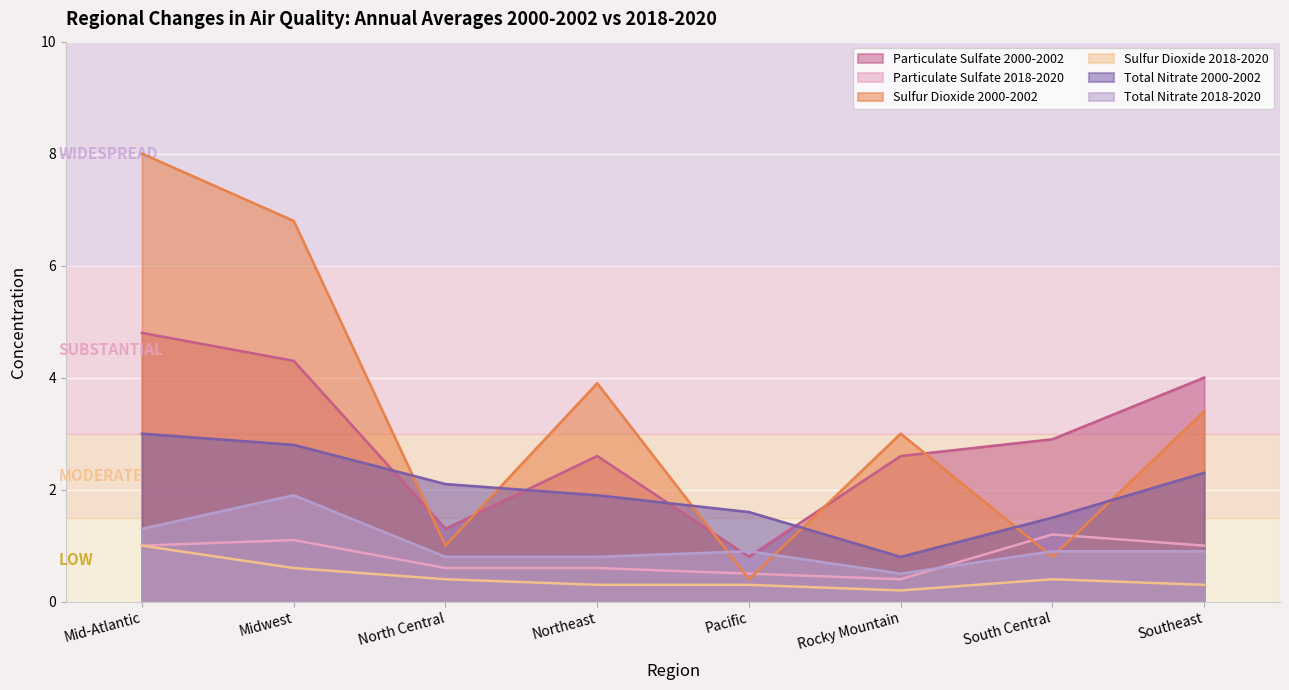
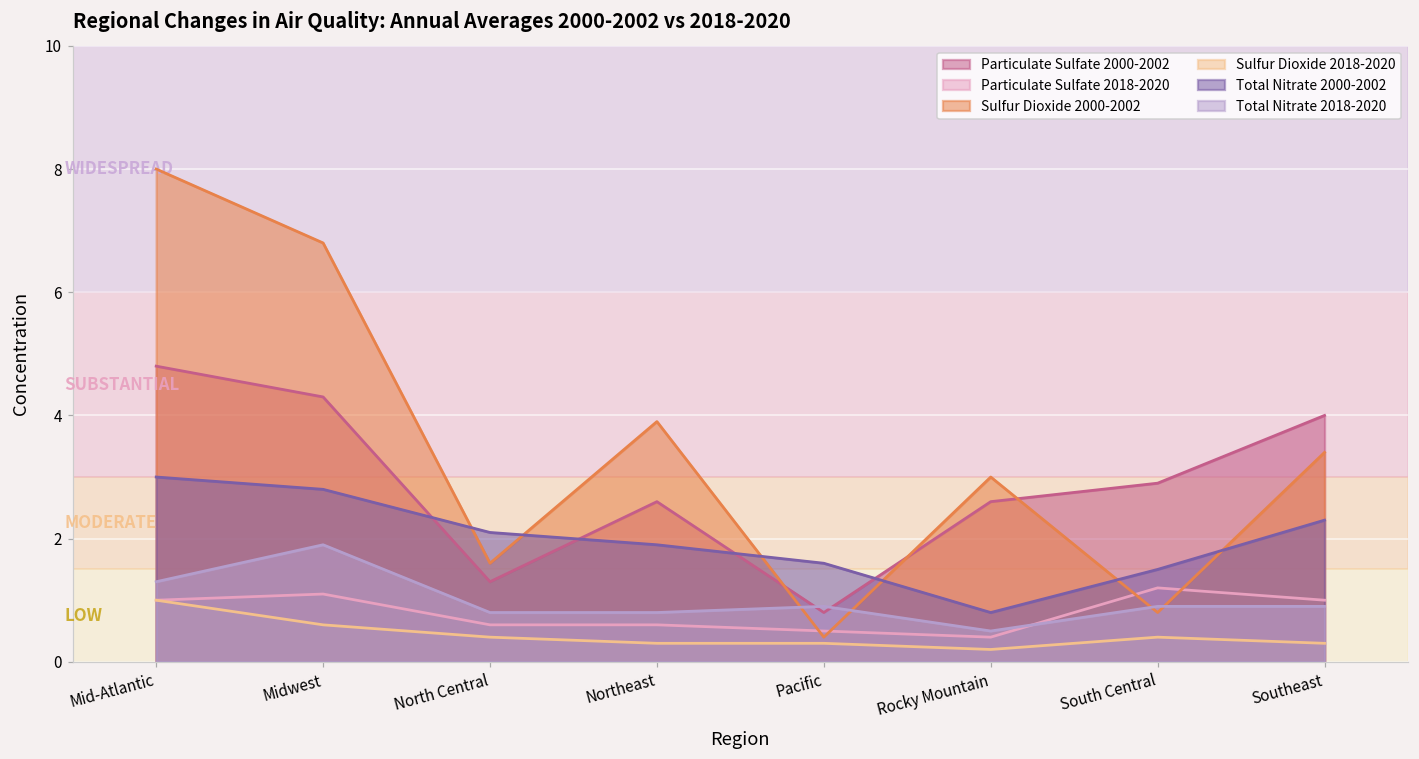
  {
    "Particulate Sulfate 2000-2002": {
      "Mid-Atlantic": 4.8,
      "Midwest": 4.3,
      "North Central": 1.3,
      "Northeast": 2.6,
      "Pacific": 0.8,
      "Rocky Mountain": 2.6,
      "South Central": 2.9,
      "Southeast": 4.0
    },
    "Sulfur Dioxide 2000-2002": {
      "Mid-Atlantic": 8.0,
      "Midwest": 6.8,
-     "North Central": 1.0,
+     "North Central": 1.6,
      "Northeast": 3.9,
      "Pacific": 0.4,
      "Rocky Mountain": 3.0,
      "South Central": 0.8,
      "Southeast": 3.4
    },
    "Total Nitrate 2000-2002": {
      "Mid-Atlantic": 3.0,
      "Midwest": 2.8,
      "North Central": 2.1,
      "Northeast": 1.9,
      "Pacific": 1.6,
      "Rocky Mountain": 0.8,
      "South Central": 1.5,
      "Southeast": 2.3
    }
  }
